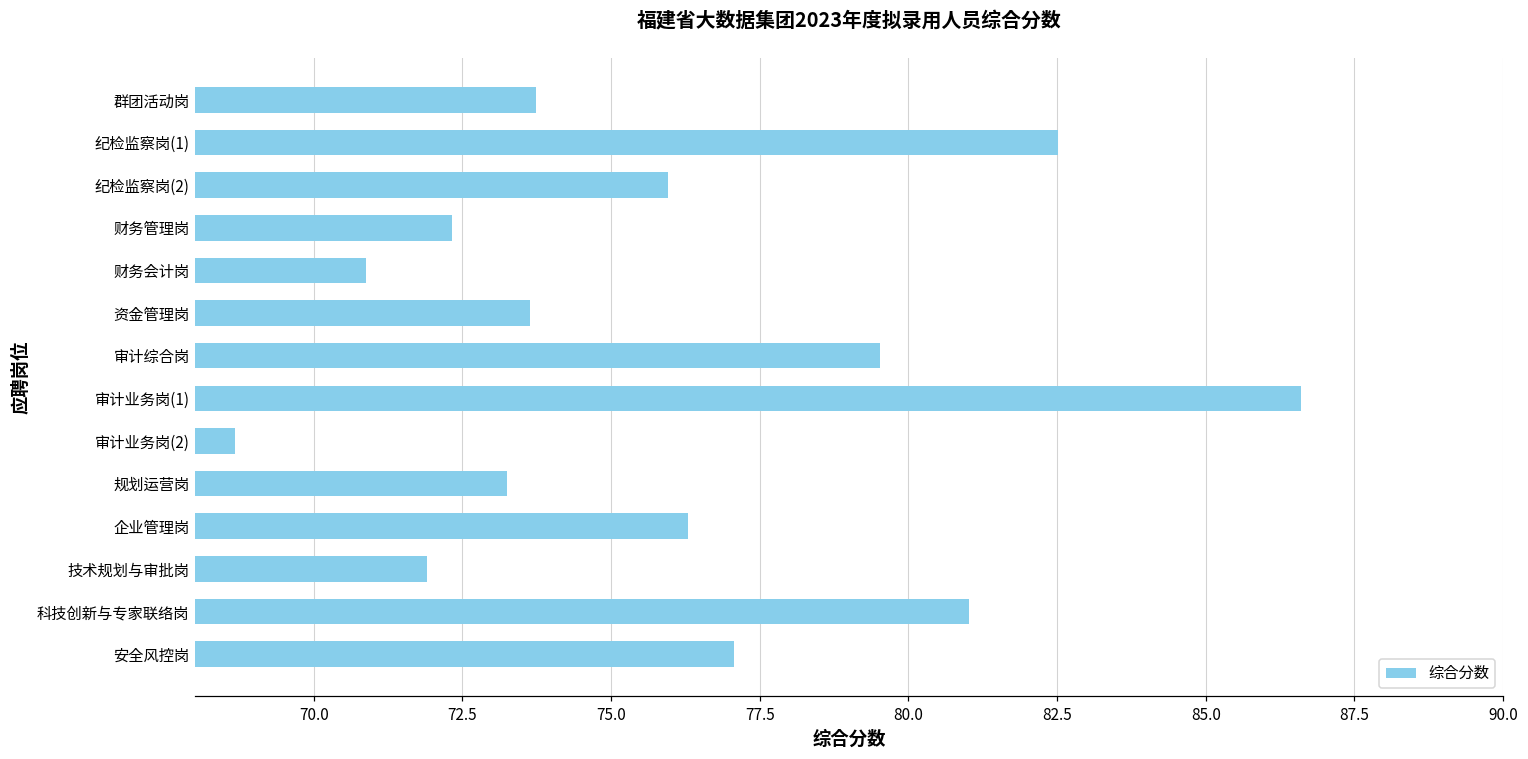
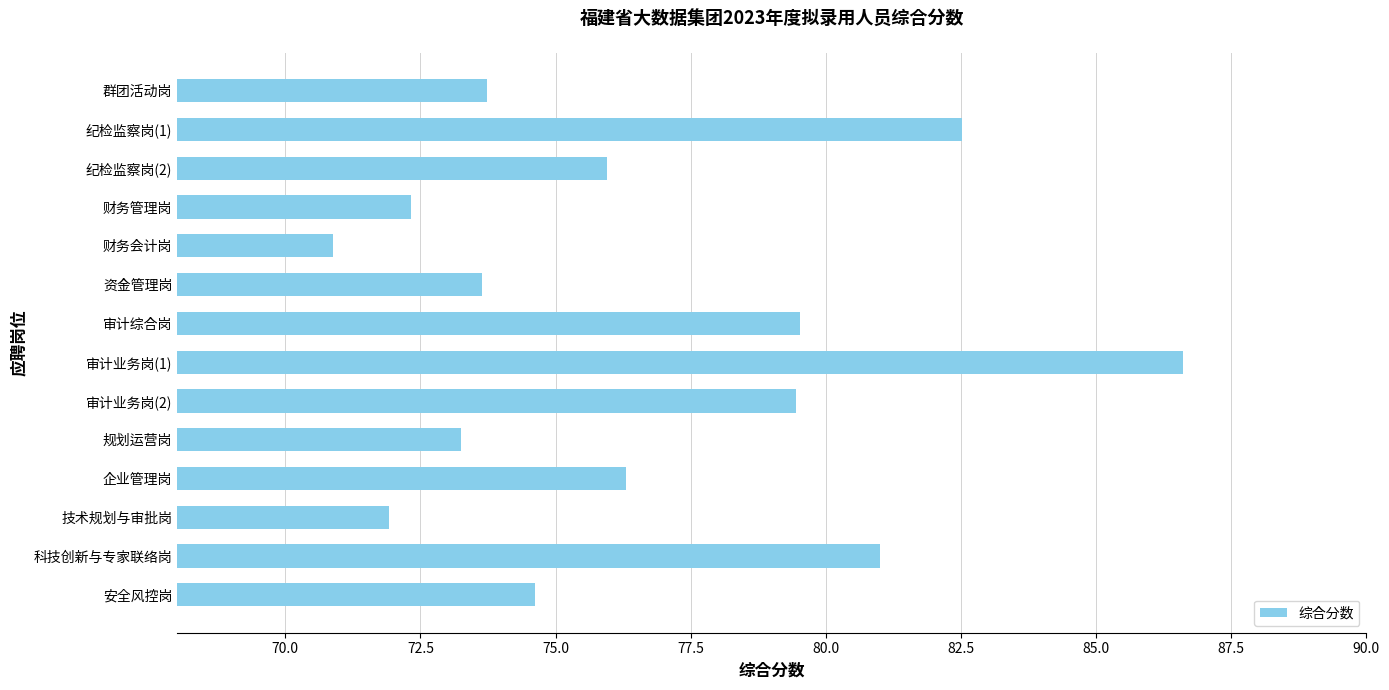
  {
    "群团活动岗": 73.7,
    "纪检监察岗(1)": 82.5,
    "纪检监察岗(2)": 76.0,
    "财务管理岗": 72.3,
    "财务会计岗": 70.9,
    "资金管理岗": 73.6,
    "审计综合岗": 79.5,
    "审计业务岗(1)": 86.6,
-   "审计业务岗(2)": 68.7,
+   "审计业务岗(2)": 79.5,
    "规划运营岗": 73.3,
    "企业管理岗": 76.3,
    "技术规划与审批岗": 71.9,
    "科技创新与专家联络岗": 81.0,
-   "安全风控岗": 77.1
+   "安全风控岗": 74.6
  }
